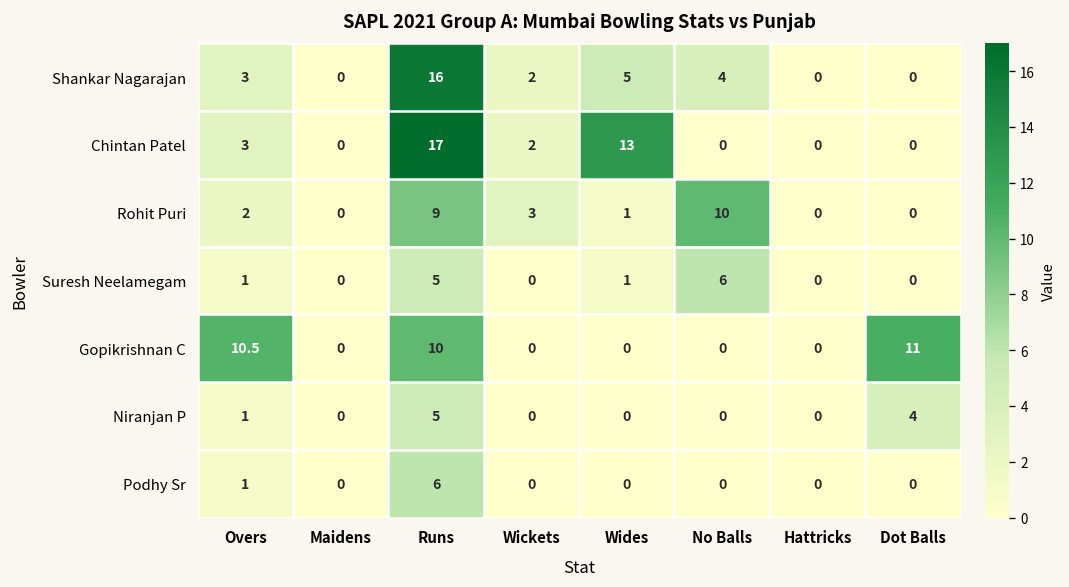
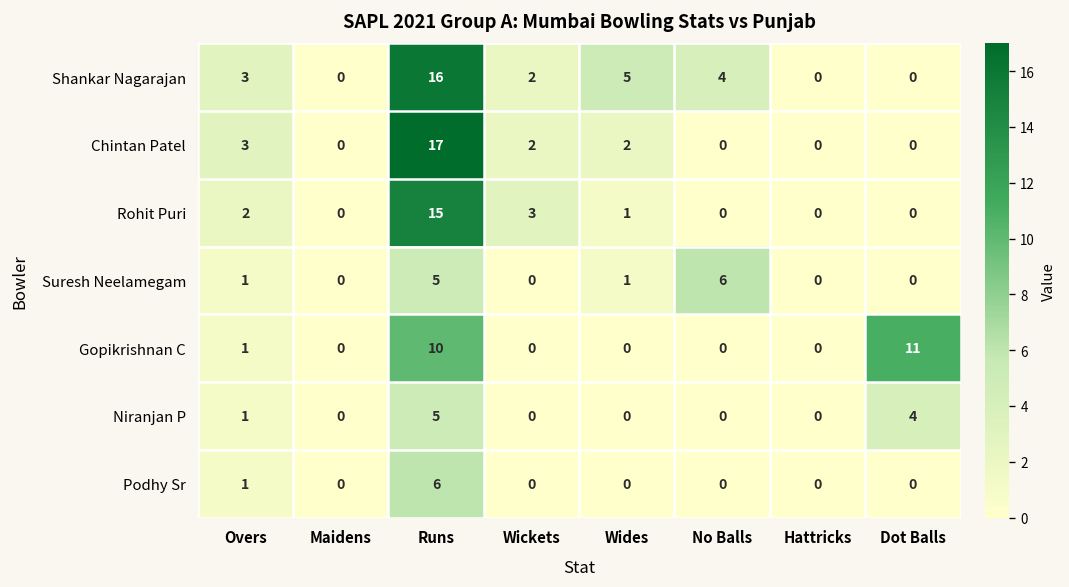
  {
    "Shankar Nagarajan": {
      "Overs": 3,
      "Maidens": 0,
      "Runs": 16,
      "Wickets": 2,
      "Wides": 5,
      "No Balls": 4,
      "Hattricks": 0,
      "Dot Balls": 0
    },
    "Chintan Patel": {
      "Overs": 3,
      "Maidens": 0,
      "Runs": 17,
      "Wickets": 2,
-     "Wides": 13,
+     "Wides": 2,
      "No Balls": 0,
      "Hattricks": 0,
      "Dot Balls": 0
    },
    "Rohit Puri": {
      "Overs": 2,
      "Maidens": 0,
-     "Runs": 9,
+     "Runs": 15,
      "Wickets": 3,
      "Wides": 1,
-     "No Balls": 10,
+     "No Balls": 0,
      "Hattricks": 0,
      "Dot Balls": 0
    },
    "Suresh Neelamegam": {
      "Overs": 1,
      "Maidens": 0,
      "Runs": 5,
      "Wickets": 0,
      "Wides": 1,
      "No Balls": 6,
      "Hattricks": 0,
      "Dot Balls": 0
    },
    "Gopikrishnan C": {
-     "Overs": 10.5,
+     "Overs": 1,
      "Maidens": 0,
      "Runs": 10,
      "Wickets": 0,
      "Wides": 0,
      "No Balls": 0,
      "Hattricks": 0,
      "Dot Balls": 11
    },
    "Niranjan P": {
      "Overs": 1,
      "Maidens": 0,
      "Runs": 5,
      "Wickets": 0,
      "Wides": 0,
      "No Balls": 0,
      "Hattricks": 0,
      "Dot Balls": 4
    },
    "Podhy Sr": {
      "Overs": 1,
      "Maidens": 0,
      "Runs": 6,
      "Wickets": 0,
      "Wides": 0,
      "No Balls": 0,
      "Hattricks": 0,
      "Dot Balls": 0
    }
  }
